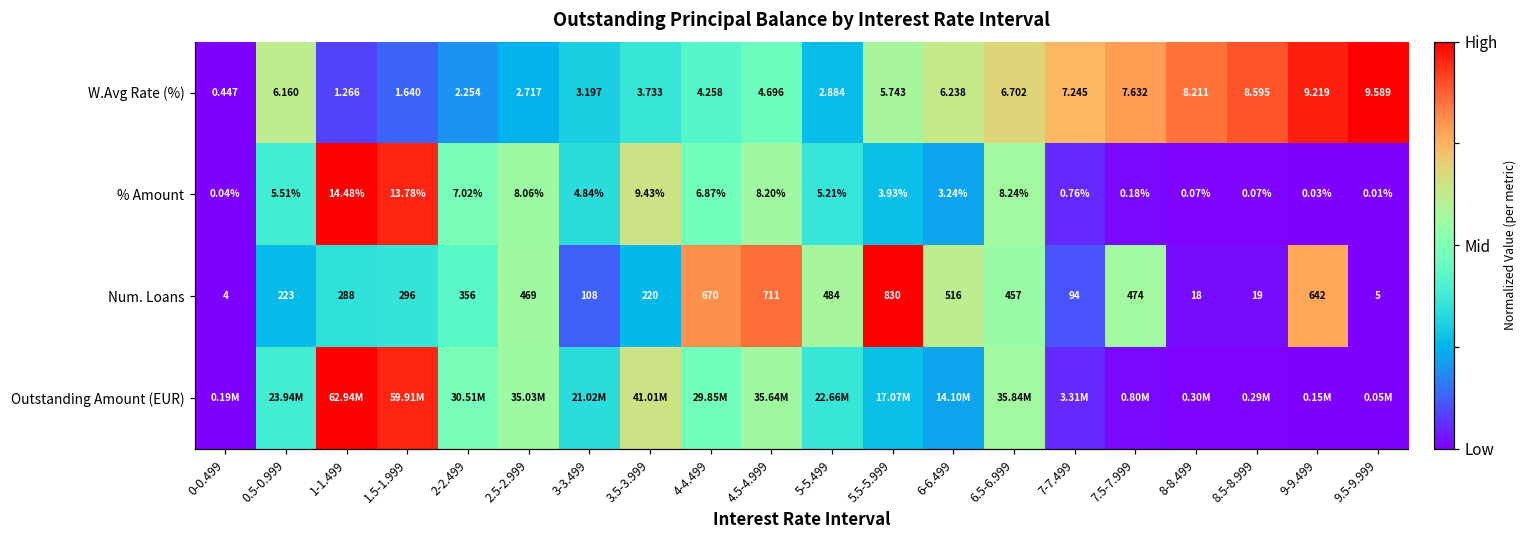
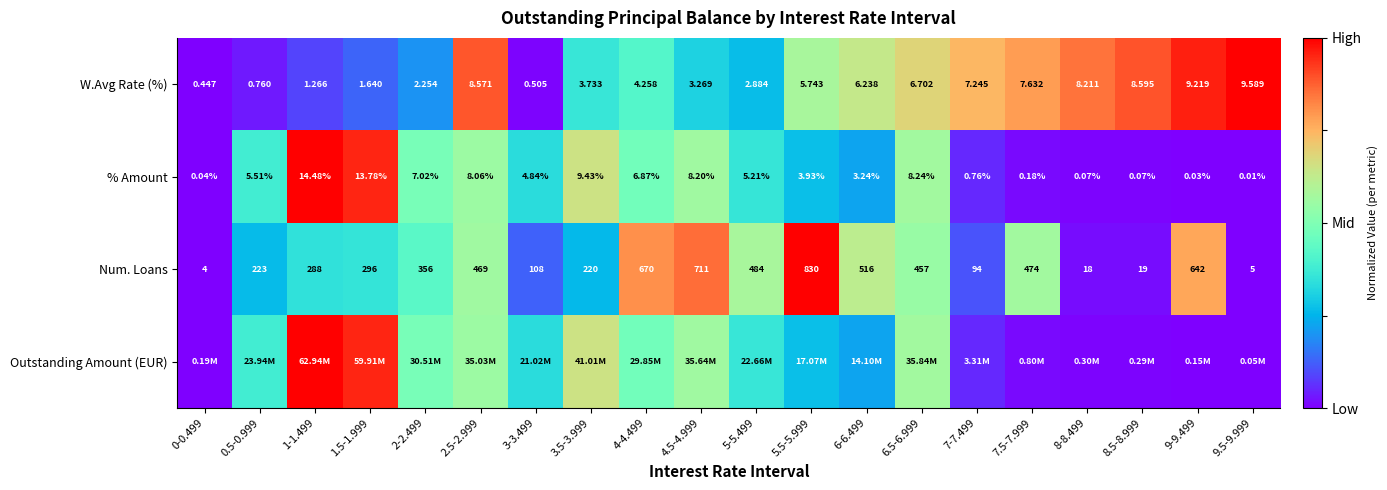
  {
    "W.Avg Rate (%)": {
      "0-0.499": "0.447",
-     "0.5-0.999": "6.160",
+     "0.5-0.999": "0.760",
      "1-1.499": "1.266",
      "1.5-1.999": "1.640",
      "2-2.499": "2.254",
-     "2.5-2.999": "2.717",
-     "3-3.499": "3.197",
+     "2.5-2.999": "8.571",
+     "3-3.499": "0.505",
      "3.5-3.999": "3.733",
      "4-4.499": "4.258",
-     "4.5-4.999": "4.696",
+     "4.5-4.999": "3.269",
      "5-5.499": "2.884",
      "5.5-5.999": "5.743",
      "6-6.499": "6.238",
      "6.5-6.999": "6.702",
      "7-7.499": "7.245",
      "7.5-7.999": "7.632",
      "8-8.499": "8.211",
      "8.5-8.999": "8.595",
      "9-9.499": "9.219",
      "9.5-9.999": "9.589"
    },
    "% Amount": {
      "0-0.499": "0.04%",
      "0.5-0.999": "5.51%",
      "1-1.499": "14.48%",
      "1.5-1.999": "13.78%",
      "2-2.499": "7.02%",
      "2.5-2.999": "8.06%",
      "3-3.499": "4.84%",
      "3.5-3.999": "9.43%",
      "4-4.499": "6.87%",
      "4.5-4.999": "8.20%",
      "5-5.499": "5.21%",
      "5.5-5.999": "3.93%",
      "6-6.499": "3.24%",
      "6.5-6.999": "8.24%",
      "7-7.499": "0.76%",
      "7.5-7.999": "0.18%",
      "8-8.499": "0.07%",
      "8.5-8.999": "0.07%",
      "9-9.499": "0.03%",
      "9.5-9.999": "0.01%"
    },
    "Num. Loans": {
      "0-0.499": "4",
      "0.5-0.999": "223",
      "1-1.499": "288",
      "1.5-1.999": "296",
      "2-2.499": "356",
      "2.5-2.999": "469",
      "3-3.499": "108",
      "3.5-3.999": "220",
      "4-4.499": "670",
      "4.5-4.999": "711",
      "5-5.499": "484",
      "5.5-5.999": "830",
      "6-6.499": "516",
      "6.5-6.999": "457",
      "7-7.499": "94",
      "7.5-7.999": "474",
      "8-8.499": "18",
      "8.5-8.999": "19",
      "9-9.499": "642",
      "9.5-9.999": "5"
    },
    "Outstanding Amount (EUR)": {
      "0-0.499": "0.19M",
      "0.5-0.999": "23.94M",
      "1-1.499": "62.94M",
      "1.5-1.999": "59.91M",
      "2-2.499": "30.51M",
      "2.5-2.999": "35.03M",
      "3-3.499": "21.02M",
      "3.5-3.999": "41.01M",
      "4-4.499": "29.85M",
      "4.5-4.999": "35.64M",
      "5-5.499": "22.66M",
      "5.5-5.999": "17.07M",
      "6-6.499": "14.10M",
      "6.5-6.999": "35.84M",
      "7-7.499": "3.31M",
      "7.5-7.999": "0.80M",
      "8-8.499": "0.30M",
      "8.5-8.999": "0.29M",
      "9-9.499": "0.15M",
      "9.5-9.999": "0.05M"
    }
  }
